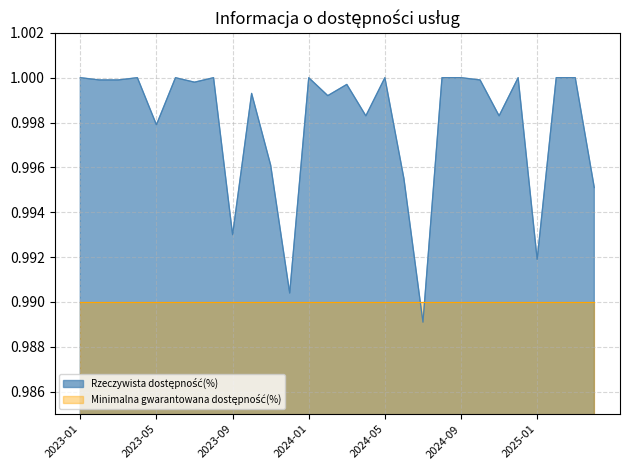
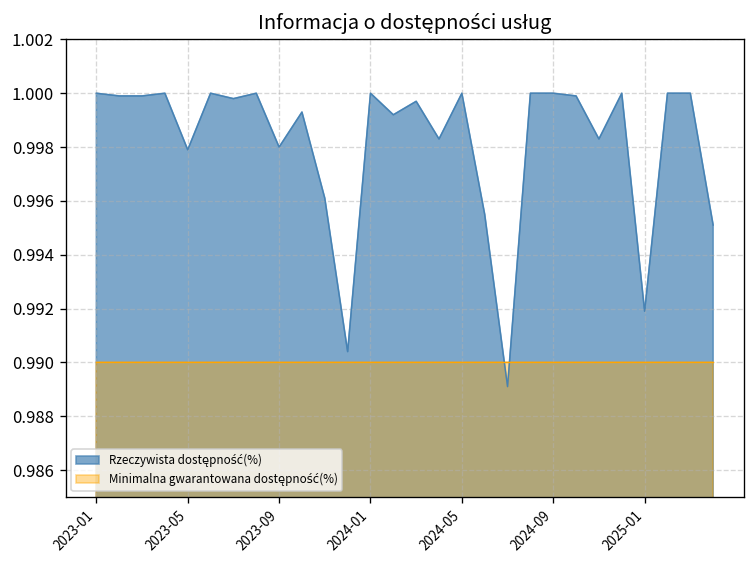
  {
    "Rzeczywista dostępność(%)": {
      "2023-01": 1.000,
      "2023-05": 0.998,
-     "2023-09": 0.993,
+     "2023-09": 0.998,
      "2024-01": 1.000,
      "2024-05": 1.000,
      "2024-09": 1.000,
      "2025-01": 0.992
    },
    "Minimalna gwarantowana dostępność(%)": {
      "2023-01": 0.990,
      "2023-05": 0.990,
      "2023-09": 0.990,
      "2024-01": 0.990,
      "2024-05": 0.990,
      "2024-09": 0.990,
      "2025-01": 0.990
    }
  }
